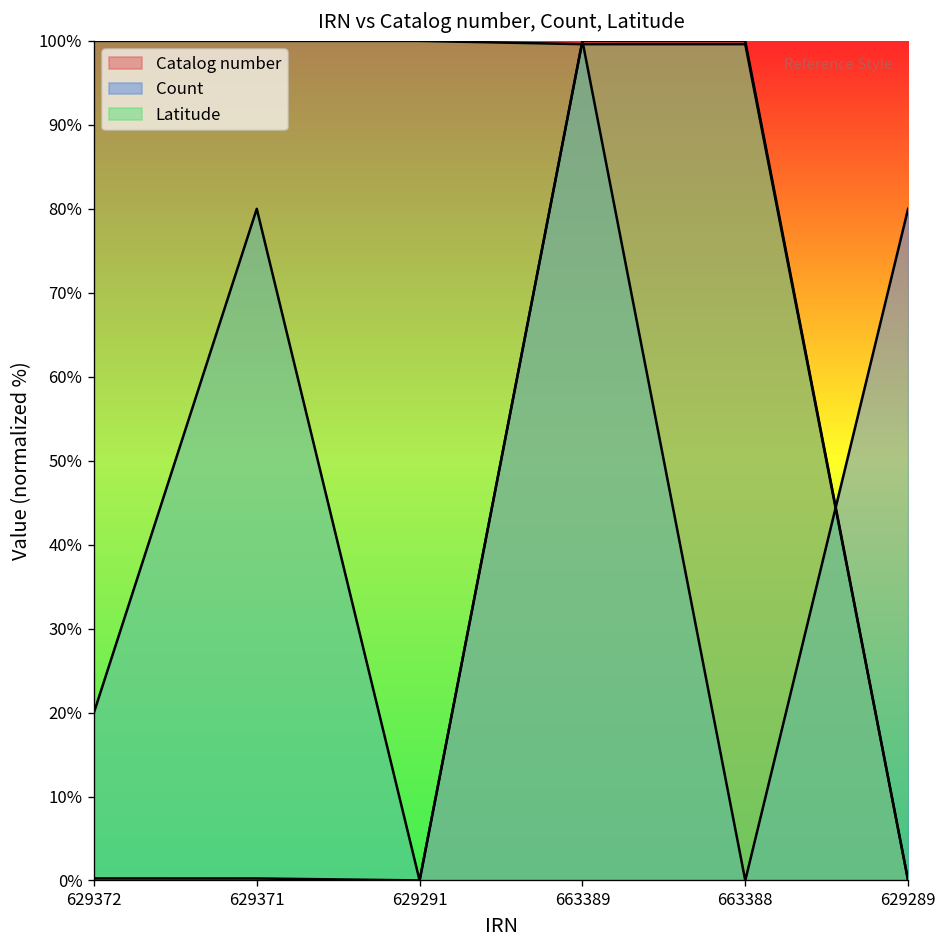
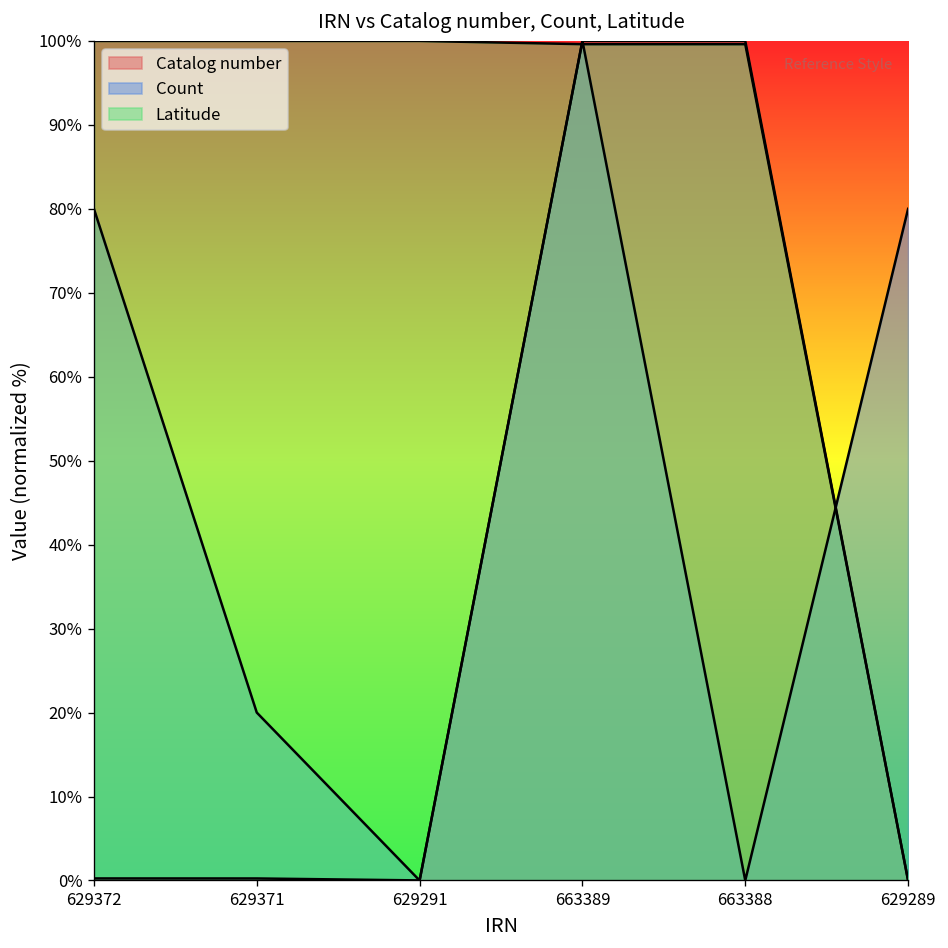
  {
    "Catalog number": {
      "629372": "0%",
      "629371": "0%",
      "663388": "100%"
    },
    "Count": {
-     "629372": "20%",
-     "629371": "80%",
+     "629372": "80%",
+     "629371": "20%",
      "663388": "0%",
      "629289": "80%"
    },
    "Latitude": {
      "629372": "100%",
      "629371": "100%",
      "629291": "100%",
      "663389": "100%",
      "663388": "100%"
    }
  }
